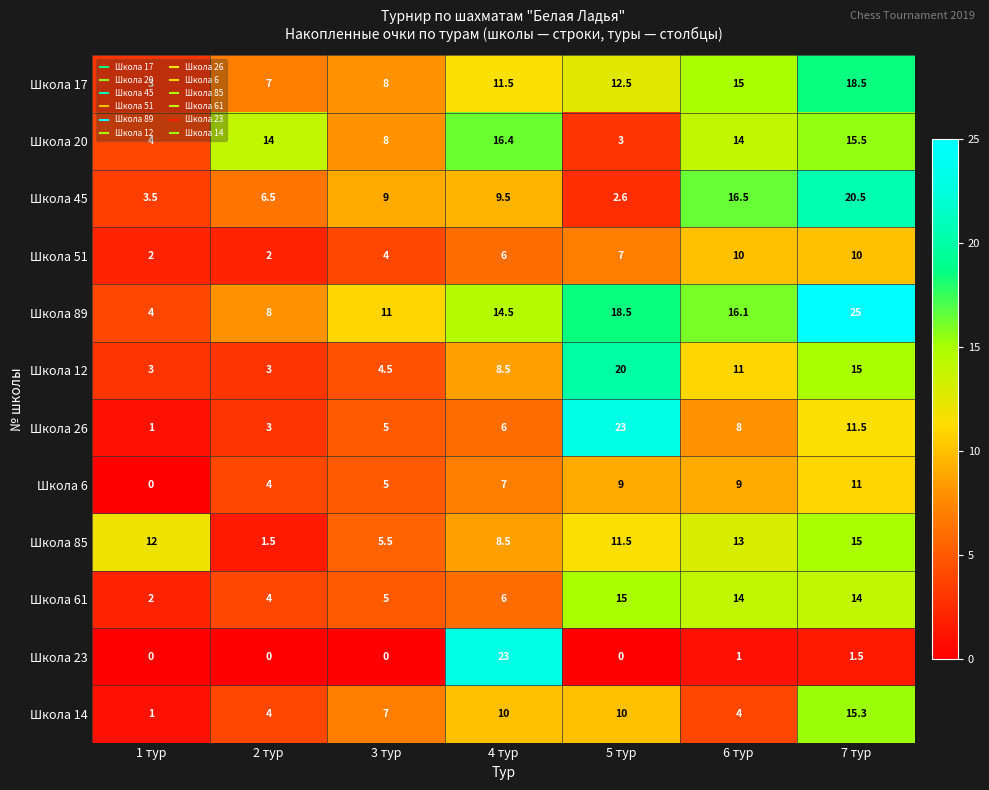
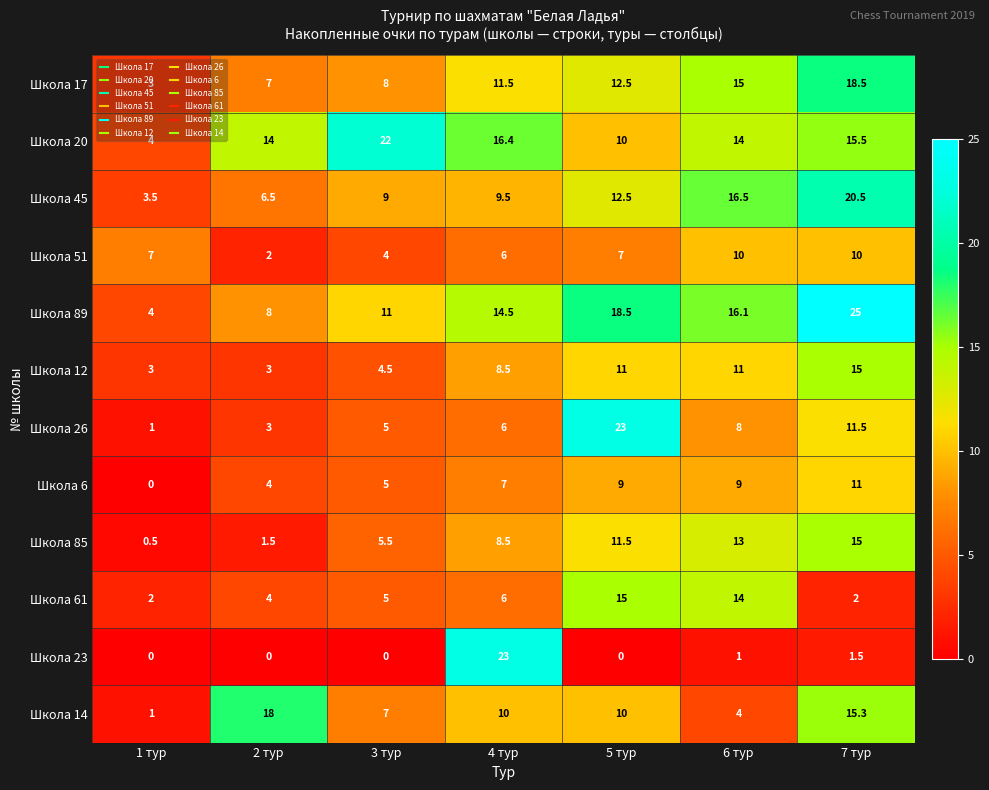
  {
    "Школа 17": {
      "2 тур": 7,
      "3 тур": 8,
      "4 тур": 11.5,
      "5 тур": 12.5,
      "6 тур": 15,
      "7 тур": 18.5
    },
    "Школа 20": {
      "2 тур": 14,
-     "3 тур": 8,
+     "3 тур": 22,
      "4 тур": 16.4,
-     "5 тур": 3,
+     "5 тур": 10,
      "6 тур": 14,
      "7 тур": 15.5
    },
    "Школа 45": {
      "1 тур": 3.5,
      "2 тур": 6.5,
      "3 тур": 9,
      "4 тур": 9.5,
-     "5 тур": 2.6,
+     "5 тур": 12.5,
      "6 тур": 16.5,
      "7 тур": 20.5
    },
    "Школа 51": {
-     "1 тур": 2,
+     "1 тур": 7,
      "2 тур": 2,
      "3 тур": 4,
      "4 тур": 6,
      "5 тур": 7,
      "6 тур": 10,
      "7 тур": 10
    },
    "Школа 89": {
      "1 тур": 4,
      "2 тур": 8,
      "3 тур": 11,
      "4 тур": 14.5,
      "5 тур": 18.5,
      "6 тур": 16.1,
      "7 тур": 25
    },
    "Школа 12": {
      "1 тур": 3,
      "2 тур": 3,
      "3 тур": 4.5,
      "4 тур": 8.5,
-     "5 тур": 20,
+     "5 тур": 11,
      "6 тур": 11,
      "7 тур": 15
    },
    "Школа 26": {
      "1 тур": 1,
      "2 тур": 3,
      "3 тур": 5,
      "4 тур": 6,
      "5 тур": 23,
      "6 тур": 8,
      "7 тур": 11.5
    },
    "Школа 6": {
      "1 тур": 0,
      "2 тур": 4,
      "3 тур": 5,
      "4 тур": 7,
      "5 тур": 9,
      "6 тур": 9,
      "7 тур": 11
    },
    "Школа 85": {
-     "1 тур": 12,
+     "1 тур": 0.5,
      "2 тур": 1.5,
      "3 тур": 5.5,
      "4 тур": 8.5,
      "5 тур": 11.5,
      "6 тур": 13,
      "7 тур": 15
    },
    "Школа 61": {
      "1 тур": 2,
      "2 тур": 4,
      "3 тур": 5,
      "4 тур": 6,
      "5 тур": 15,
      "6 тур": 14,
-     "7 тур": 14
+     "7 тур": 2
    },
    "Школа 23": {
      "1 тур": 0,
      "2 тур": 0,
      "3 тур": 0,
      "4 тур": 23,
      "5 тур": 0,
      "6 тур": 1,
      "7 тур": 1.5
    },
    "Школа 14": {
      "1 тур": 1,
-     "2 тур": 4,
+     "2 тур": 18,
      "3 тур": 7,
      "4 тур": 10,
      "5 тур": 10,
      "6 тур": 4,
      "7 тур": 15.3
    }
  }
